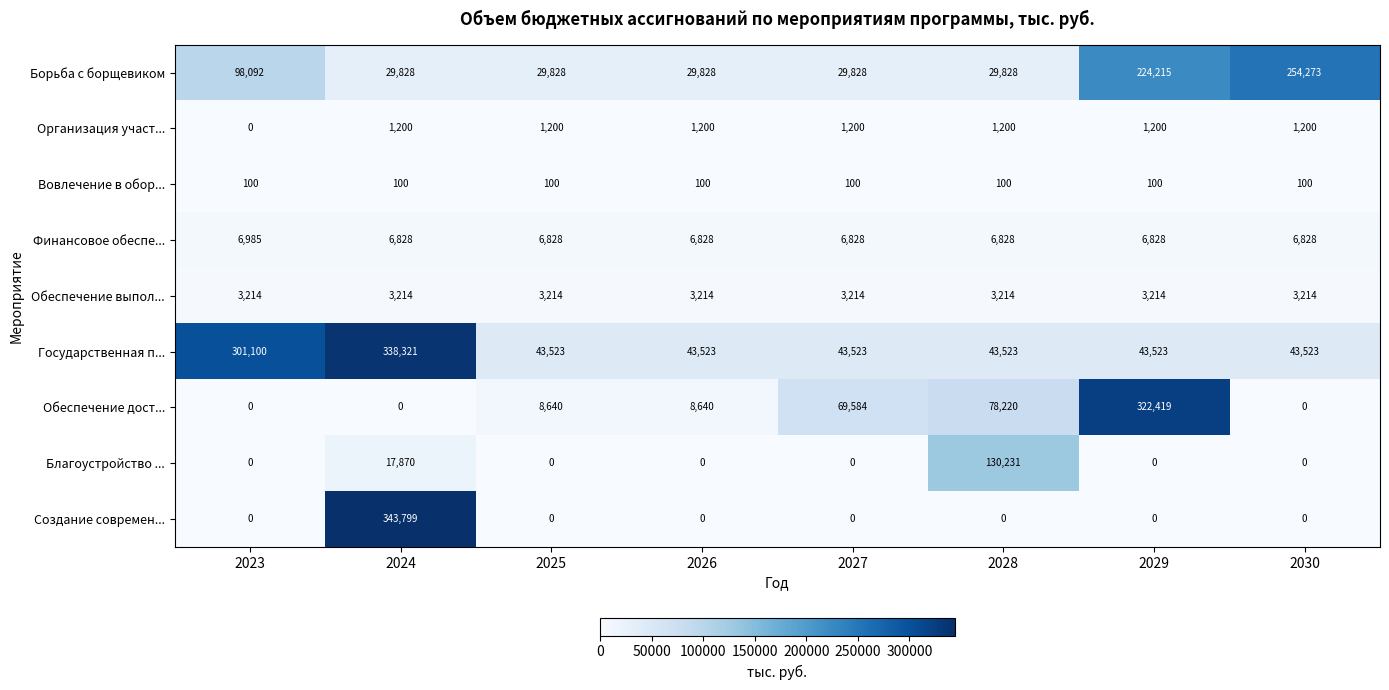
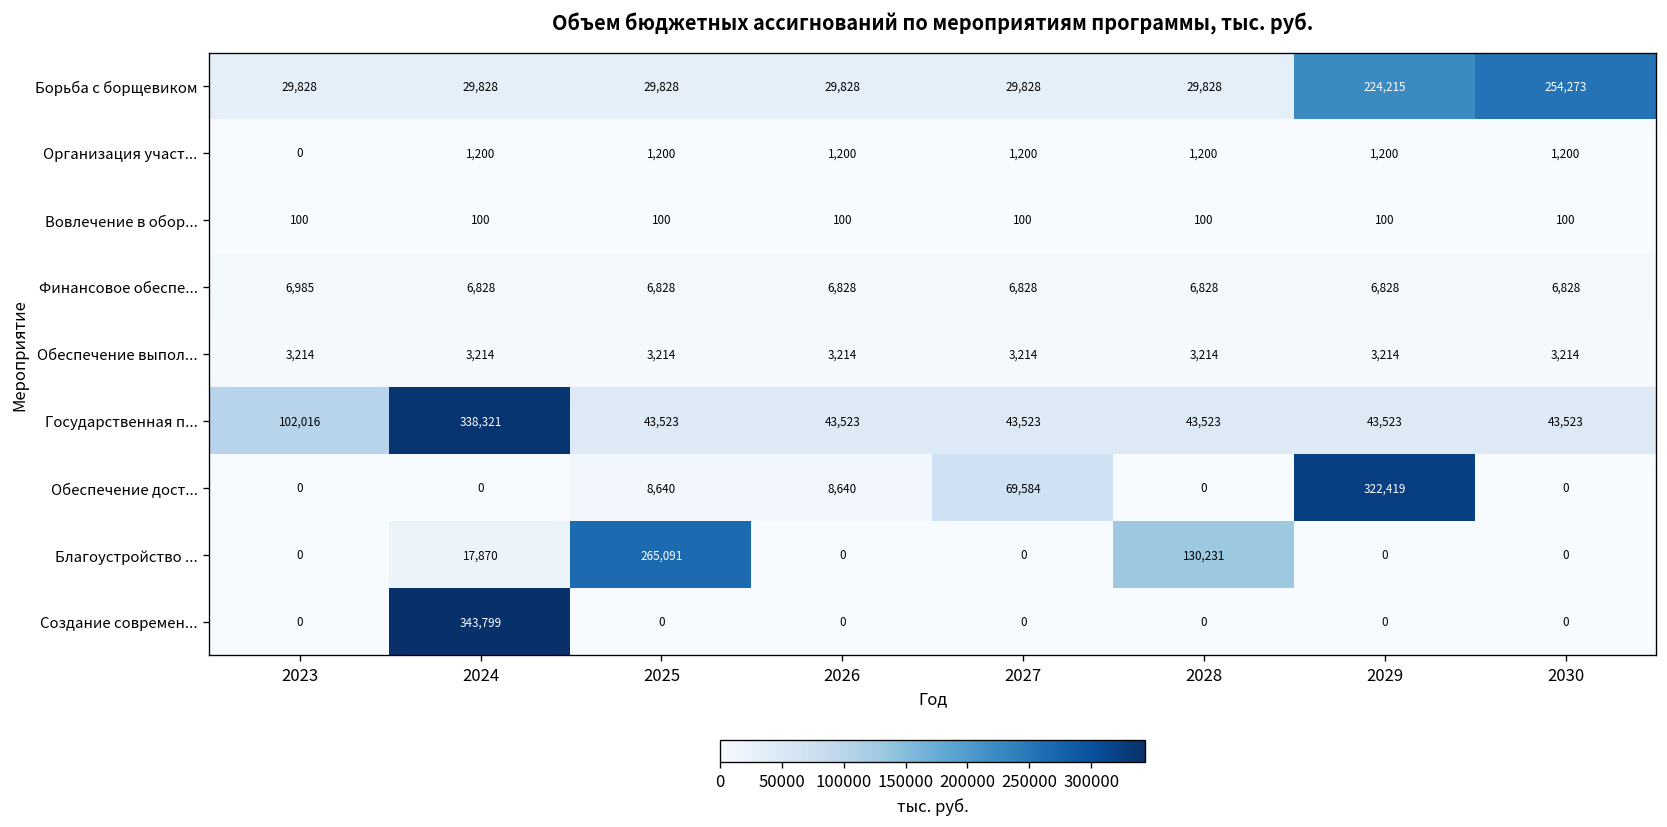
  {
    "Борьба с борщевиком": {
-     "2023": "98,092",
+     "2023": "29,828",
      "2024": "29,828",
      "2025": "29,828",
      "2026": "29,828",
      "2027": "29,828",
      "2028": "29,828",
      "2029": "224,215",
      "2030": "254,273"
    },
    "Организация участ...": {
      "2023": "0",
      "2024": "1,200",
      "2025": "1,200",
      "2026": "1,200",
      "2027": "1,200",
      "2028": "1,200",
      "2029": "1,200",
      "2030": "1,200"
    },
    "Вовлечение в обор...": {
      "2023": "100",
      "2024": "100",
      "2025": "100",
      "2026": "100",
      "2027": "100",
      "2028": "100",
      "2029": "100",
      "2030": "100"
    },
    "Финансовое обеспе...": {
      "2023": "6,985",
      "2024": "6,828",
      "2025": "6,828",
      "2026": "6,828",
      "2027": "6,828",
      "2028": "6,828",
      "2029": "6,828",
      "2030": "6,828"
    },
    "Обеспечение выпол...": {
      "2023": "3,214",
      "2024": "3,214",
      "2025": "3,214",
      "2026": "3,214",
      "2027": "3,214",
      "2028": "3,214",
      "2029": "3,214",
      "2030": "3,214"
    },
    "Государственная п...": {
-     "2023": "301,100",
+     "2023": "102,016",
      "2024": "338,321",
      "2025": "43,523",
      "2026": "43,523",
      "2027": "43,523",
      "2028": "43,523",
      "2029": "43,523",
      "2030": "43,523"
    },
    "Обеспечение дост...": {
      "2023": "0",
      "2024": "0",
      "2025": "8,640",
      "2026": "8,640",
      "2027": "69,584",
-     "2028": "78,220",
+     "2028": "0",
      "2029": "322,419",
      "2030": "0"
    },
    "Благоустройство ...": {
      "2023": "0",
      "2024": "17,870",
-     "2025": "0",
+     "2025": "265,091",
      "2026": "0",
      "2027": "0",
      "2028": "130,231",
      "2029": "0",
      "2030": "0"
    },
    "Создание современ...": {
      "2023": "0",
      "2024": "343,799",
      "2025": "0",
      "2026": "0",
      "2027": "0",
      "2028": "0",
      "2029": "0",
      "2030": "0"
    }
  }
